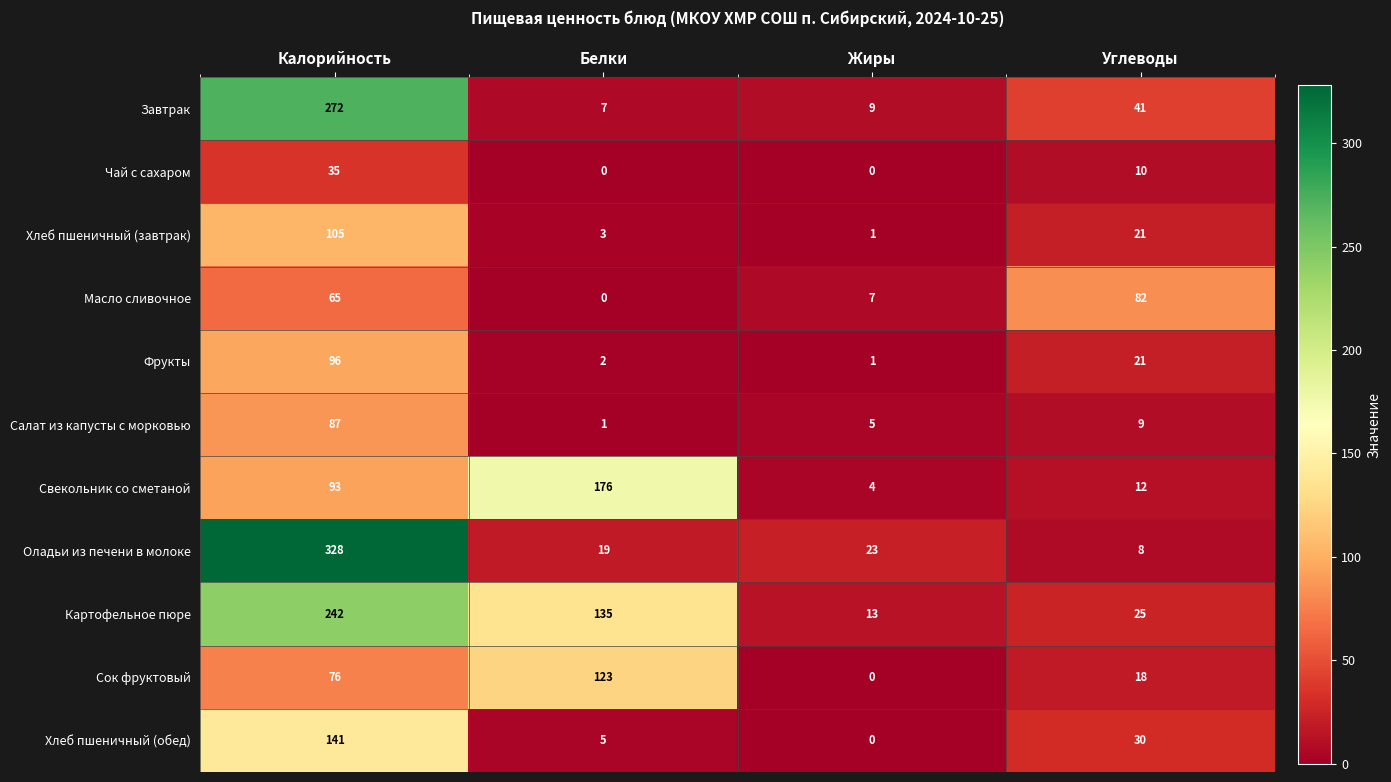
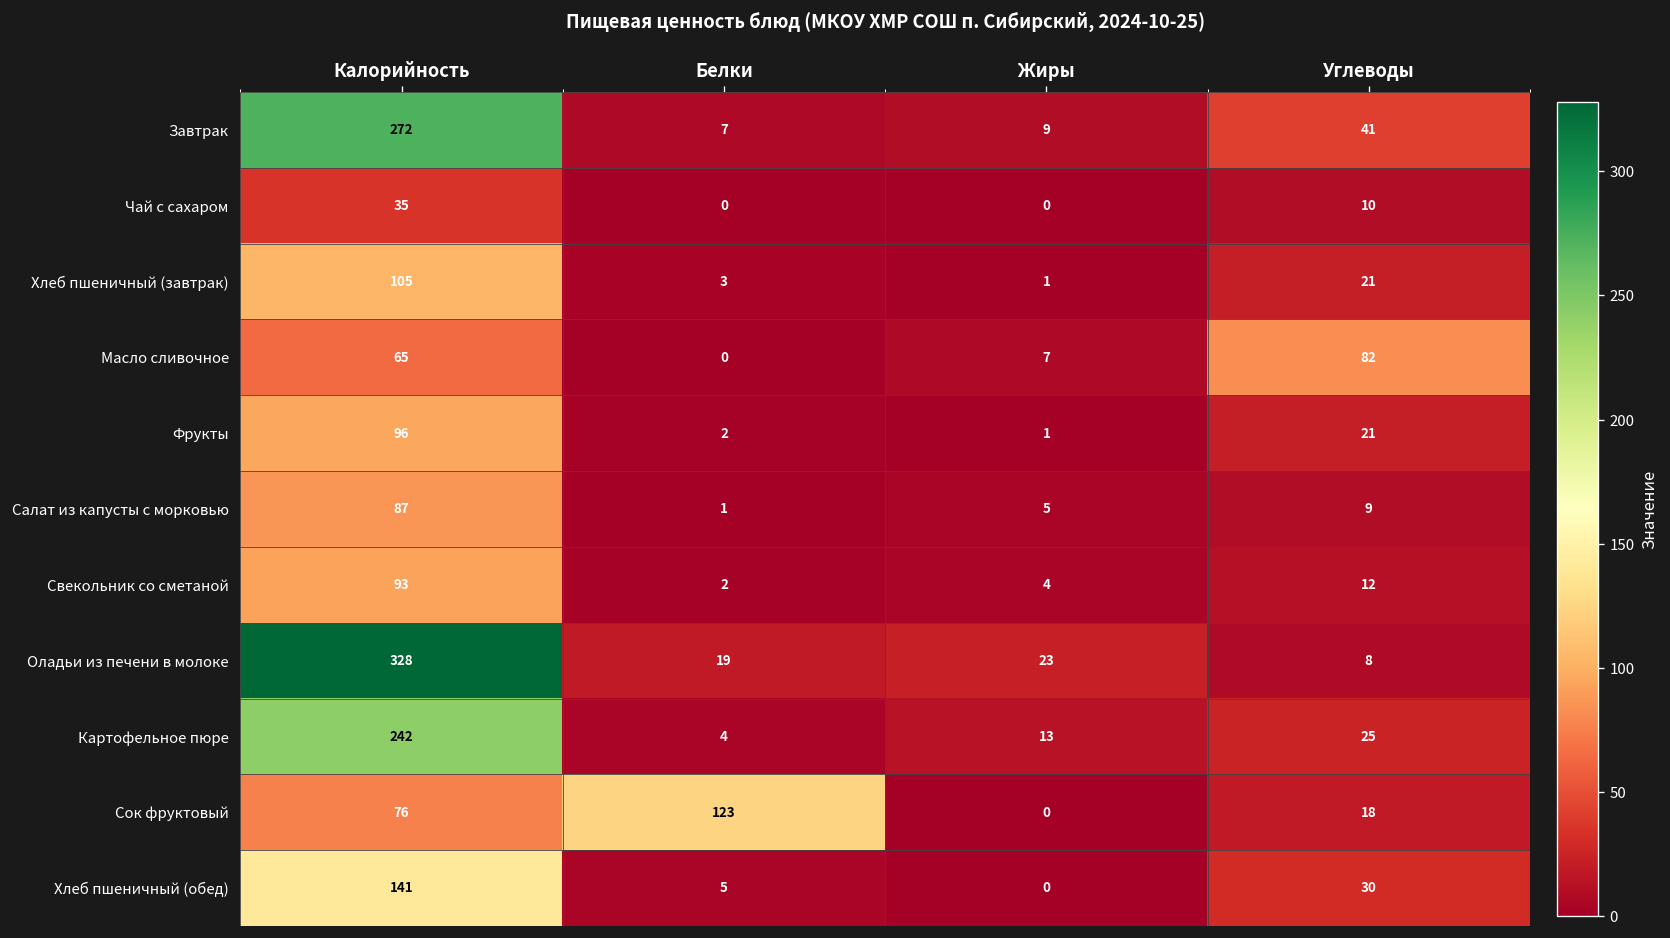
  {
    "Завтрак": {
      "Калорийность": 272,
      "Белки": 7,
      "Жиры": 9,
      "Углеводы": 41
    },
    "Чай с сахаром": {
      "Калорийность": 35,
      "Белки": 0,
      "Жиры": 0,
      "Углеводы": 10
    },
    "Хлеб пшеничный (завтрак)": {
      "Калорийность": 105,
      "Белки": 3,
      "Жиры": 1,
      "Углеводы": 21
    },
    "Масло сливочное": {
      "Калорийность": 65,
      "Белки": 0,
      "Жиры": 7,
      "Углеводы": 82
    },
    "Фрукты": {
      "Калорийность": 96,
      "Белки": 2,
      "Жиры": 1,
      "Углеводы": 21
    },
    "Салат из капусты с морковью": {
      "Калорийность": 87,
      "Белки": 1,
      "Жиры": 5,
      "Углеводы": 9
    },
    "Свекольник со сметаной": {
      "Калорийность": 93,
-     "Белки": 176,
+     "Белки": 2,
      "Жиры": 4,
      "Углеводы": 12
    },
    "Оладьи из печени в молоке": {
      "Калорийность": 328,
      "Белки": 19,
      "Жиры": 23,
      "Углеводы": 8
    },
    "Картофельное пюре": {
      "Калорийность": 242,
-     "Белки": 135,
+     "Белки": 4,
      "Жиры": 13,
      "Углеводы": 25
    },
    "Сок фруктовый": {
      "Калорийность": 76,
      "Белки": 123,
      "Жиры": 0,
      "Углеводы": 18
    },
    "Хлеб пшеничный (обед)": {
      "Калорийность": 141,
      "Белки": 5,
      "Жиры": 0,
      "Углеводы": 30
    }
  }
